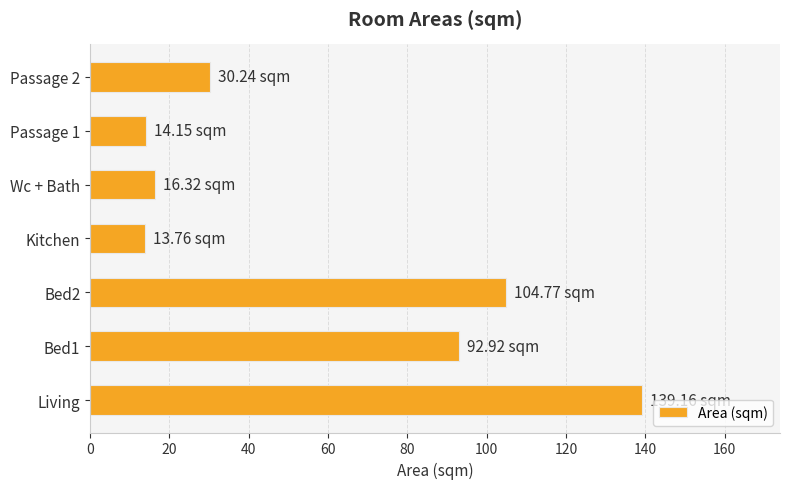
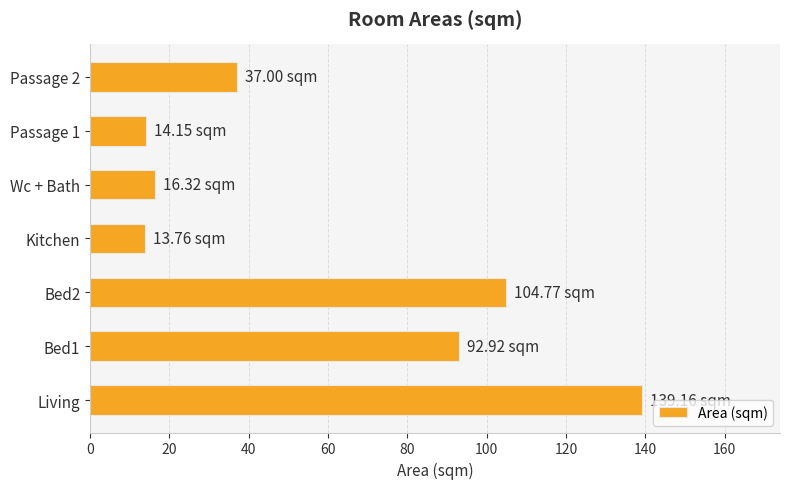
  {
-   "Passage 2": 30.24,
+   "Passage 2": 37.00,
    "Passage 1": 14.15,
    "Wc + Bath": 16.32,
    "Kitchen": 13.76,
    "Bed2": 104.77,
    "Bed1": 92.92
  }
